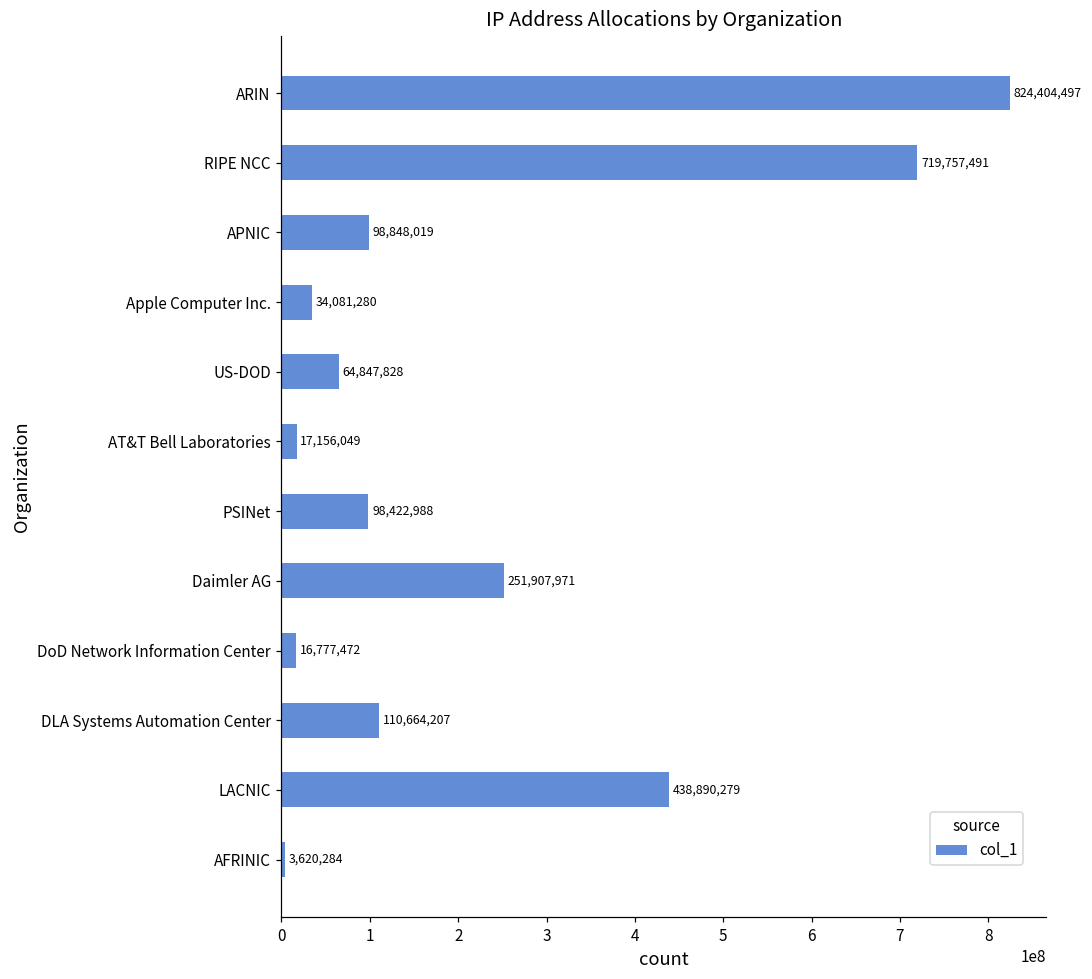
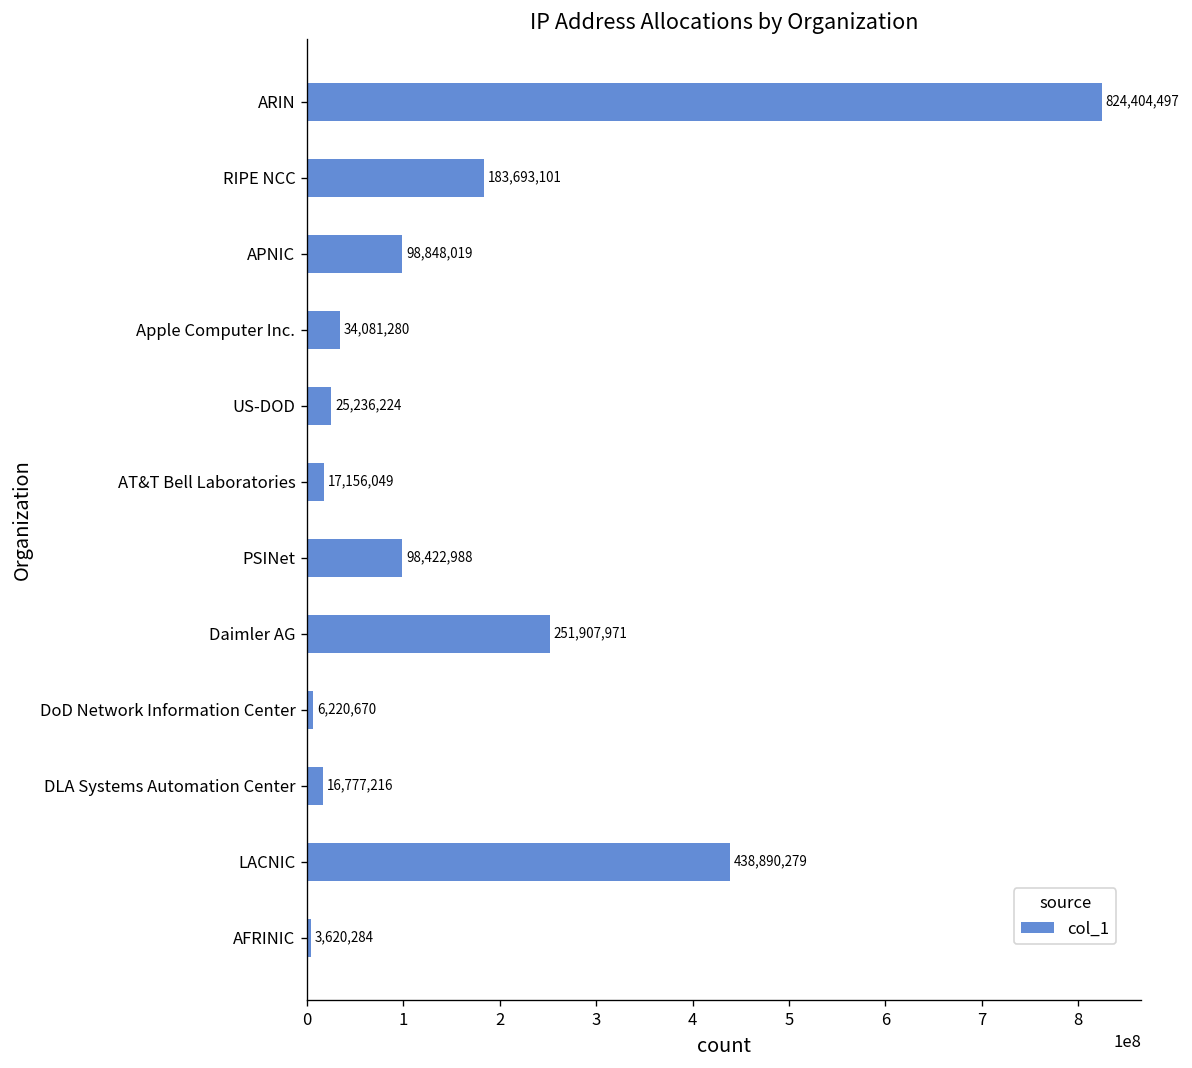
  {
    "ARIN": "824,404,497",
-   "RIPE NCC": "719,757,491",
+   "RIPE NCC": "183,693,101",
    "APNIC": "98,848,019",
    "Apple Computer Inc.": "34,081,280",
-   "US-DOD": "64,847,828",
+   "US-DOD": "25,236,224",
    "AT&T Bell Laboratories": "17,156,049",
    "PSINet": "98,422,988",
    "Daimler AG": "251,907,971",
-   "DoD Network Information Center": "16,777,472",
-   "DLA Systems Automation Center": "110,664,207",
+   "DoD Network Information Center": "6,220,670",
+   "DLA Systems Automation Center": "16,777,216",
    "LACNIC": "438,890,279",
    "AFRINIC": "3,620,284"
  }
